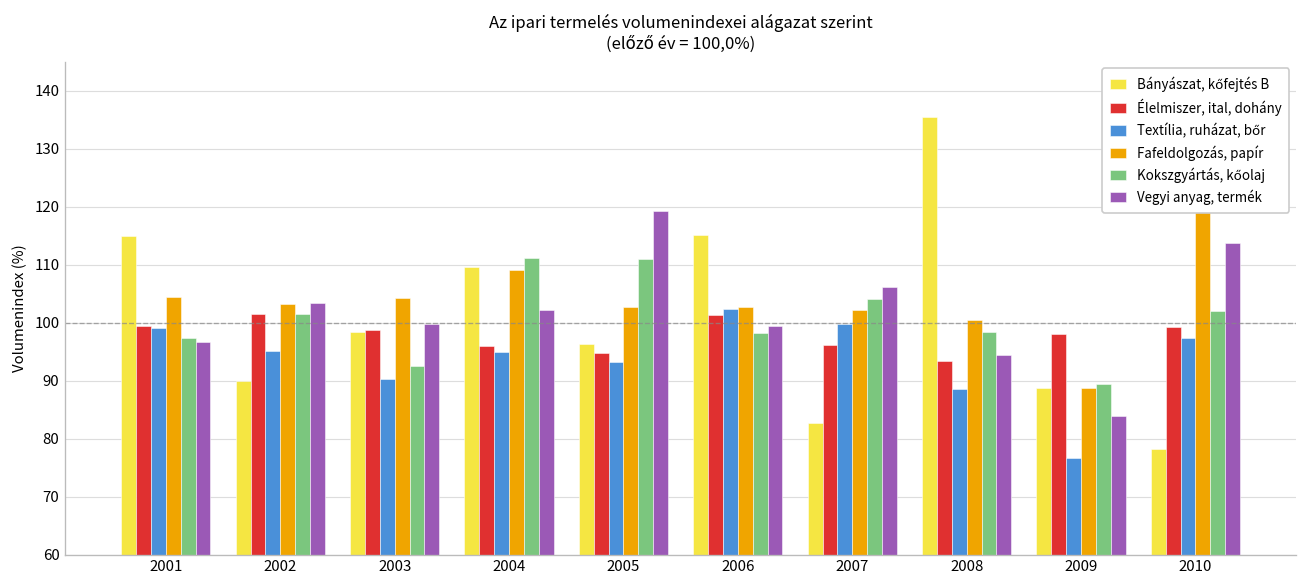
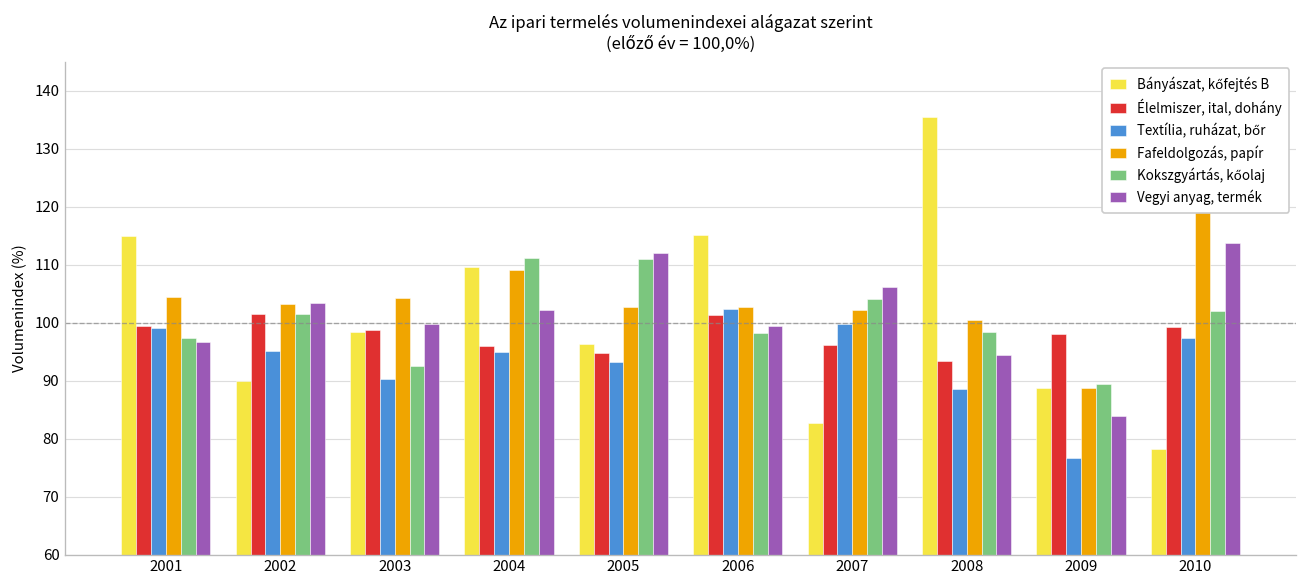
  {
    "Bányászat, kőfejtés B": {
      "2001": 115,
      "2002": 90,
      "2003": 98,
      "2004": 110,
      "2005": 96,
      "2006": 115,
      "2007": 83,
      "2008": 135,
      "2009": 89,
      "2010": 78
    },
    "Élelmiszer, ital, dohány": {
      "2001": 99,
      "2002": 102,
      "2003": 99,
      "2004": 96,
      "2005": 95,
      "2006": 101,
      "2007": 96,
      "2008": 93,
      "2009": 98,
      "2010": 99
    },
    "Textília, ruházat, bőr": {
      "2001": 99,
      "2002": 95,
      "2003": 90,
      "2004": 95,
      "2005": 93,
      "2006": 102,
      "2007": 100,
      "2008": 89,
      "2009": 77,
      "2010": 97
    },
    "Fafeldolgozás, papír": {
      "2001": 104,
      "2002": 103,
      "2003": 104,
      "2004": 109,
      "2005": 103,
      "2006": 103,
      "2007": 102,
      "2008": 101,
      "2009": 89,
      "2010": 119
    },
    "Kokszgyártás, kőolaj": {
      "2001": 97,
      "2002": 101,
      "2003": 93,
      "2004": 111,
      "2005": 111,
      "2006": 98,
      "2007": 104,
      "2008": 98,
      "2009": 89,
      "2010": 102
    },
    "Vegyi anyag, termék": {
      "2001": 97,
      "2002": 103,
      "2003": 100,
      "2004": 102,
-     "2005": 119,
+     "2005": 112,
      "2006": 99,
      "2007": 106,
      "2008": 94,
      "2009": 84,
      "2010": 114
    }
  }
